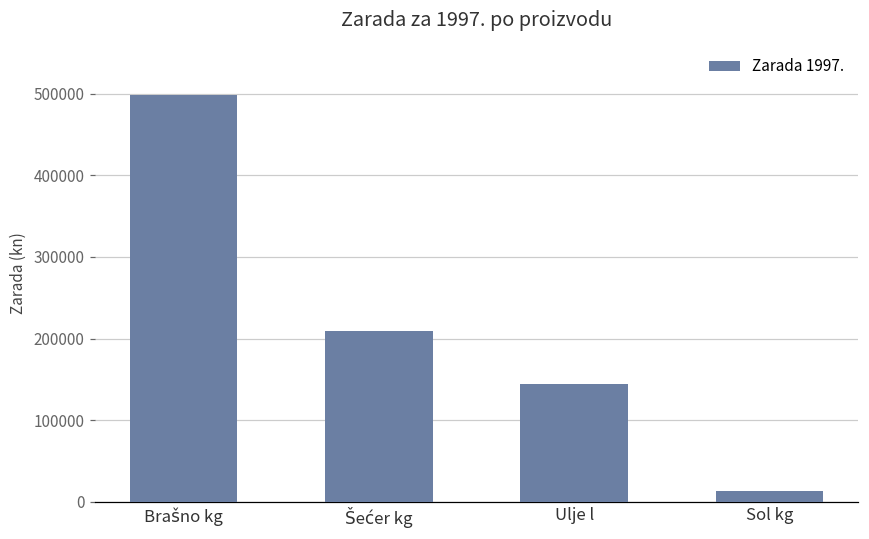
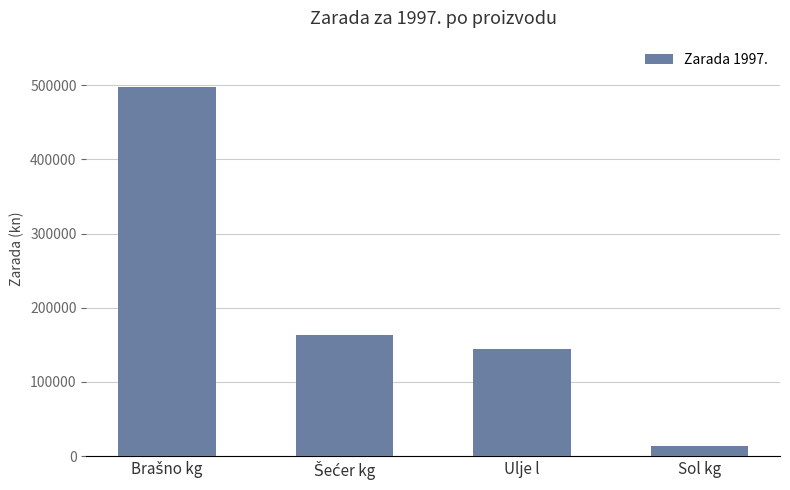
  {
    "Brašno kg": 500000,
-   "Šećer kg": 210000,
+   "Šećer kg": 160000,
    "Ulje l": 140000,
    "Sol kg": 10000
  }
